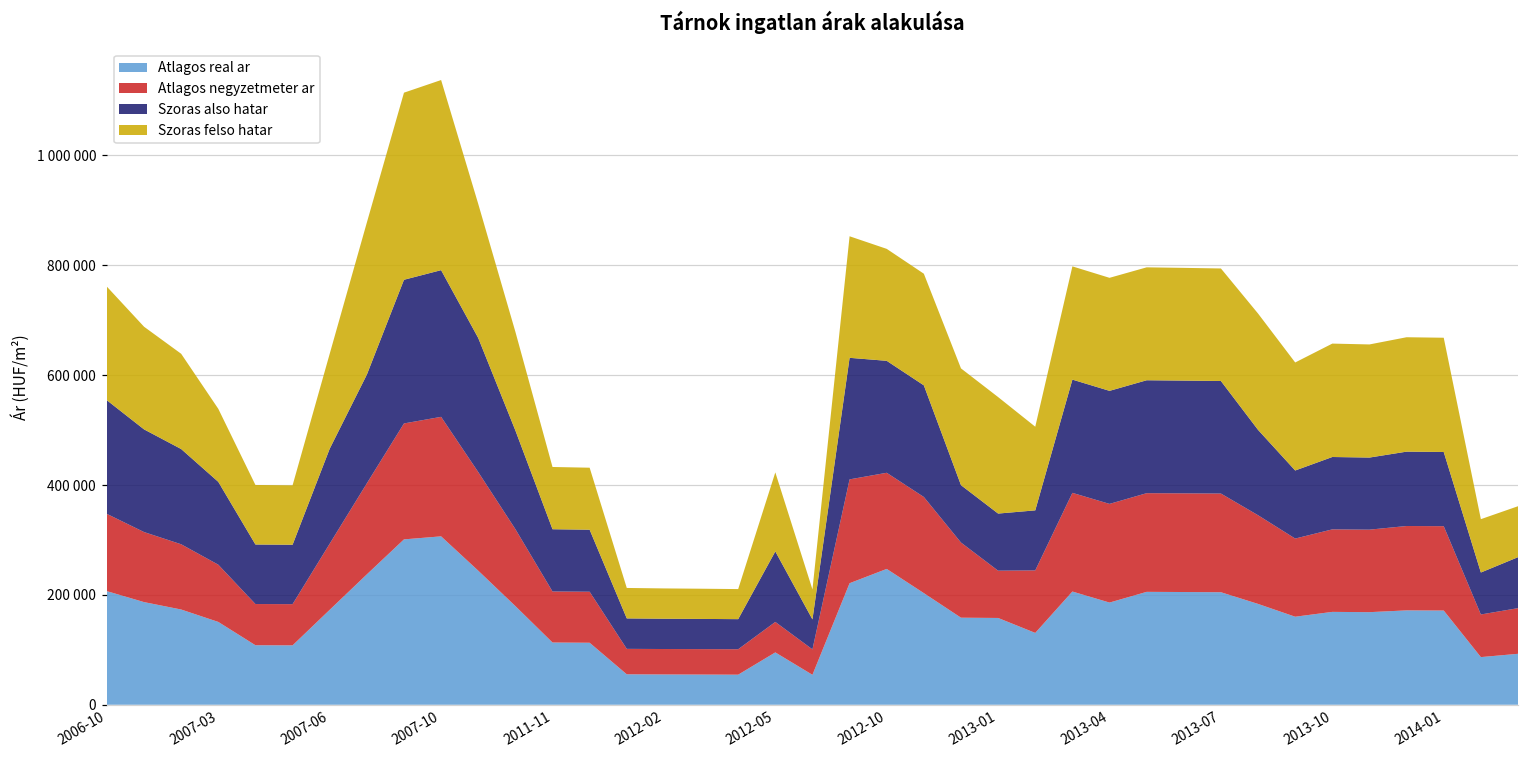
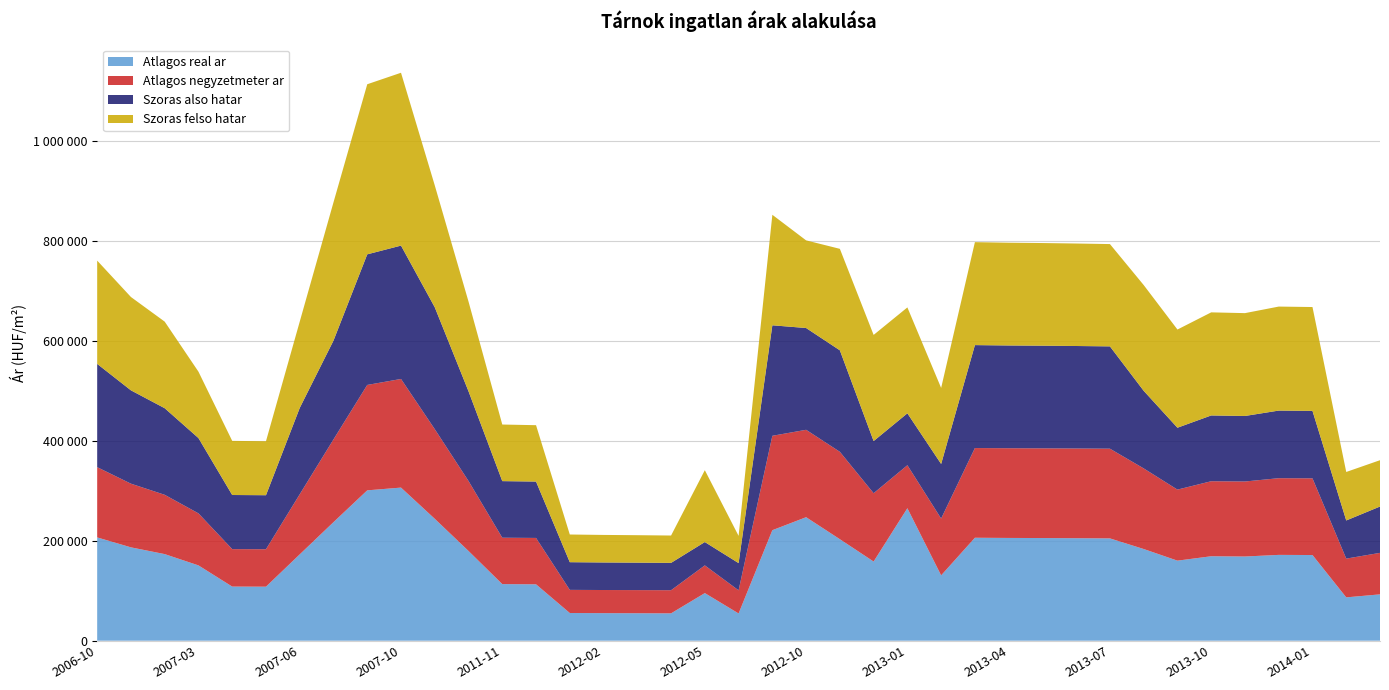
  {
    "Atlagos real ar": {
      "2006-10": 210000,
      "2007-03": 150000,
      "2007-06": 170000,
      "2007-10": 310000,
      "2011-11": 110000,
      "2012-02": 60000,
      "2012-05": 100000,
      "2012-10": 250000,
-     "2013-01": 160000,
-     "2013-04": 190000,
+     "2013-01": 270000,
+     "2013-04": 210000,
      "2013-07": 200000,
      "2013-10": 170000,
      "2014-01": 170000
    },
    "Atlagos negyzetmeter ar": {
      "2006-10": 140000,
      "2007-03": 100000,
      "2007-06": 120000,
      "2007-10": 220000,
      "2011-11": 90000,
      "2012-02": 50000,
      "2012-05": 60000,
      "2012-10": 180000,
      "2013-01": 90000,
      "2013-04": 180000,
      "2013-07": 180000,
      "2013-10": 150000,
      "2014-01": 150000
    },
    "Szoras also hatar": {
      "2006-10": 210000,
      "2007-03": 150000,
      "2007-06": 170000,
      "2007-10": 270000,
      "2011-11": 110000,
      "2012-02": 60000,
-     "2012-05": 130000,
+     "2012-05": 50000,
      "2012-10": 200000,
      "2013-01": 100000,
      "2013-04": 210000,
      "2013-07": 200000,
      "2013-10": 130000,
      "2014-01": 140000
    },
    "Szoras felso hatar": {
      "2006-10": 210000,
      "2007-03": 130000,
      "2007-06": 170000,
      "2007-10": 350000,
      "2011-11": 110000,
      "2012-02": 60000,
      "2012-05": 140000,
-     "2012-10": 200000,
+     "2012-10": 180000,
      "2013-01": 210000,
      "2013-04": 210000,
      "2013-07": 200000,
      "2013-10": 210000,
      "2014-01": 210000
    }
  }
